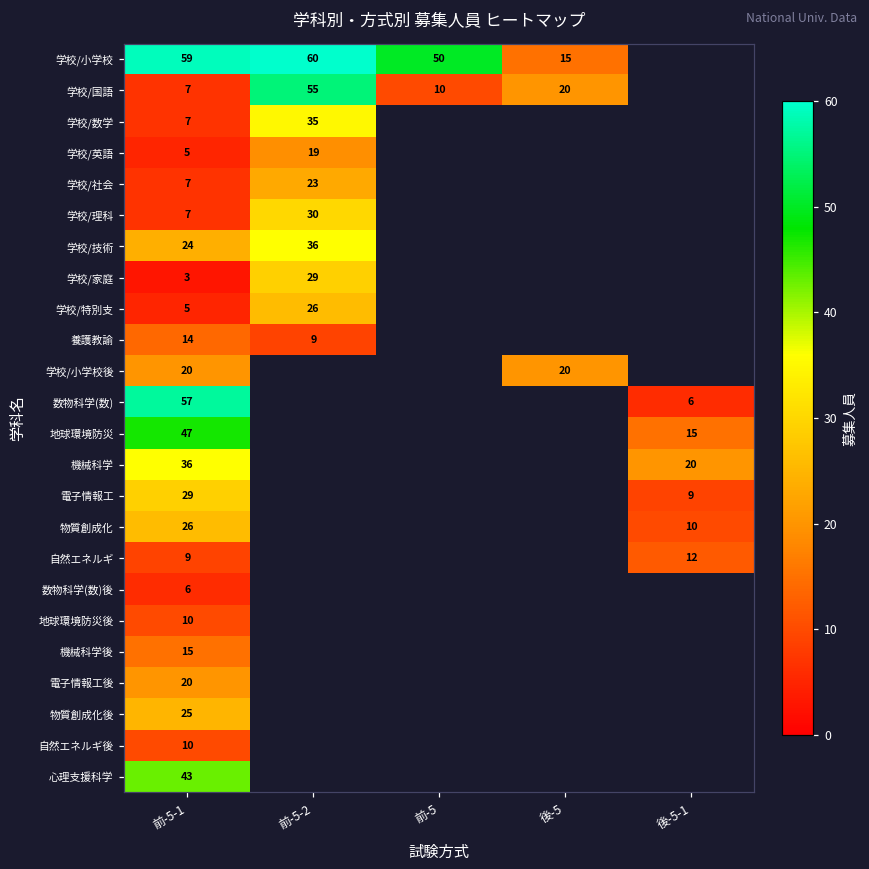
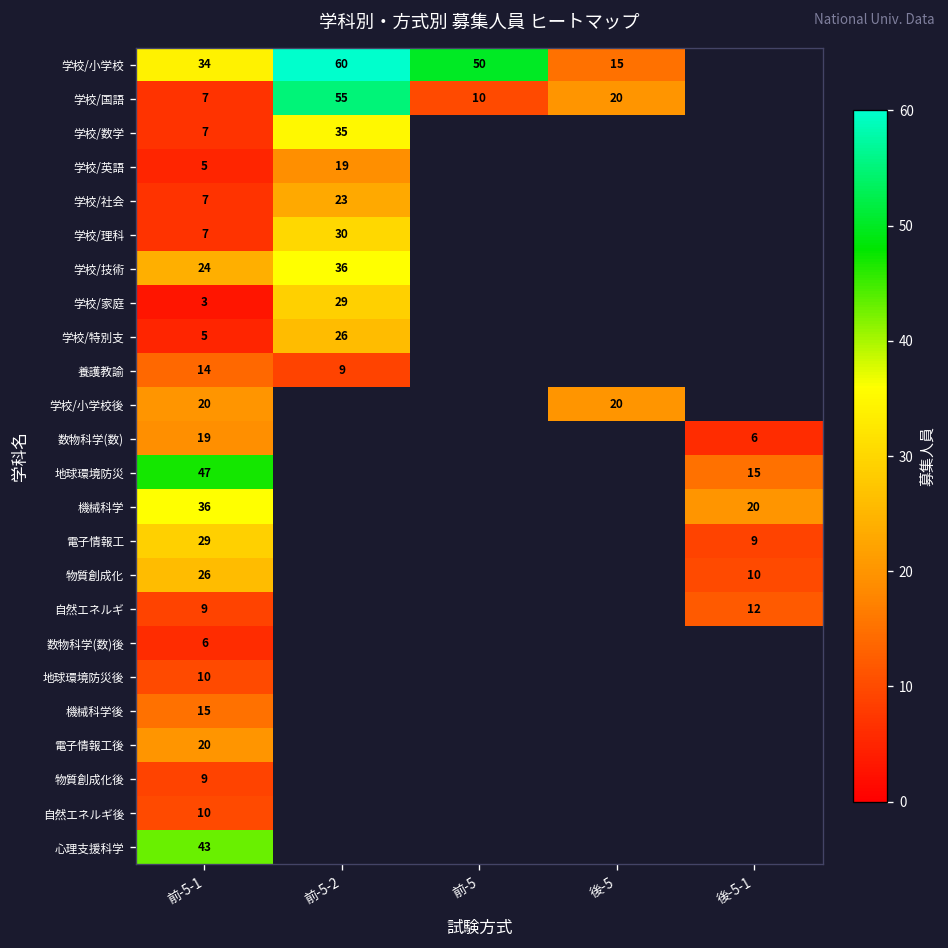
  {
    "学校/小学校": {
-     "前-5-1": 59,
+     "前-5-1": 34,
      "前-5-2": 60,
      "前-5": 50,
      "後-5": 15
    },
    "学校/国語": {
      "前-5-1": 7,
      "前-5-2": 55,
      "前-5": 10,
      "後-5": 20
    },
    "学校/数学": {
      "前-5-1": 7,
      "前-5-2": 35
    },
    "学校/英語": {
      "前-5-1": 5,
      "前-5-2": 19
    },
    "学校/社会": {
      "前-5-1": 7,
      "前-5-2": 23
    },
    "学校/理科": {
      "前-5-1": 7,
      "前-5-2": 30
    },
    "学校/技術": {
      "前-5-1": 24,
      "前-5-2": 36
    },
    "学校/家庭": {
      "前-5-1": 3,
      "前-5-2": 29
    },
    "学校/特別支": {
      "前-5-1": 5,
      "前-5-2": 26
    },
    "養護教諭": {
      "前-5-1": 14,
      "前-5-2": 9
    },
    "学校/小学校後": {
      "前-5-1": 20,
      "後-5": 20
    },
    "数物科学(数)": {
-     "前-5-1": 57,
+     "前-5-1": 19,
      "後-5-1": 6
    },
    "地球環境防災": {
      "前-5-1": 47,
      "後-5-1": 15
    },
    "機械科学": {
      "前-5-1": 36,
      "後-5-1": 20
    },
    "電子情報工": {
      "前-5-1": 29,
      "後-5-1": 9
    },
    "物質創成化": {
      "前-5-1": 26,
      "後-5-1": 10
    },
    "自然エネルギ": {
      "前-5-1": 9,
      "後-5-1": 12
    },
    "数物科学(数)後": {
      "前-5-1": 6
    },
    "地球環境防災後": {
      "前-5-1": 10
    },
    "機械科学後": {
      "前-5-1": 15
    },
    "電子情報工後": {
      "前-5-1": 20
    },
    "物質創成化後": {
-     "前-5-1": 25
+     "前-5-1": 9
    },
    "自然エネルギ後": {
      "前-5-1": 10
    },
    "心理支援科学": {
      "前-5-1": 43
    }
  }
